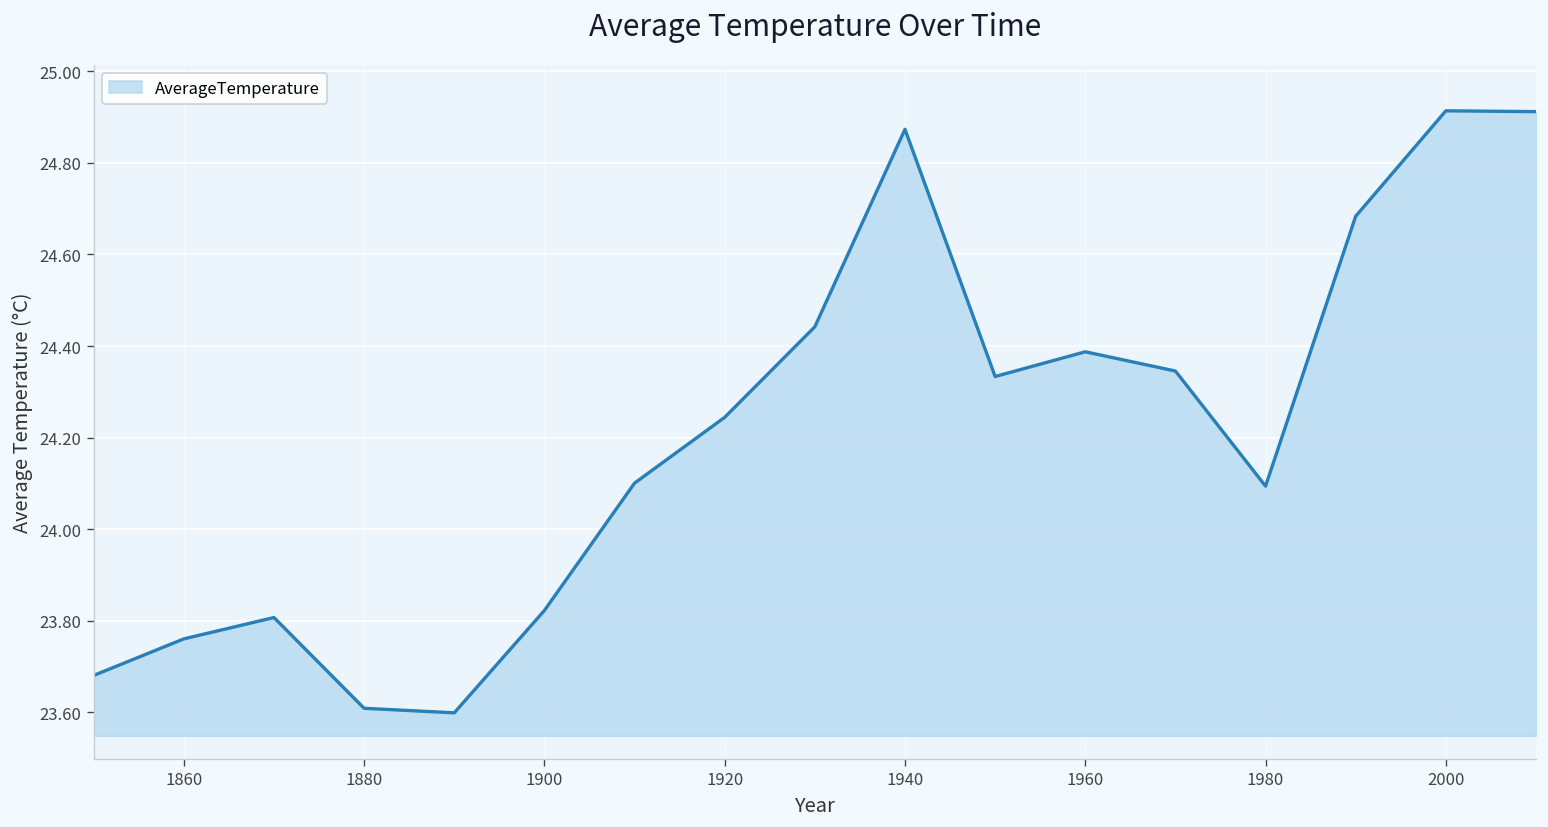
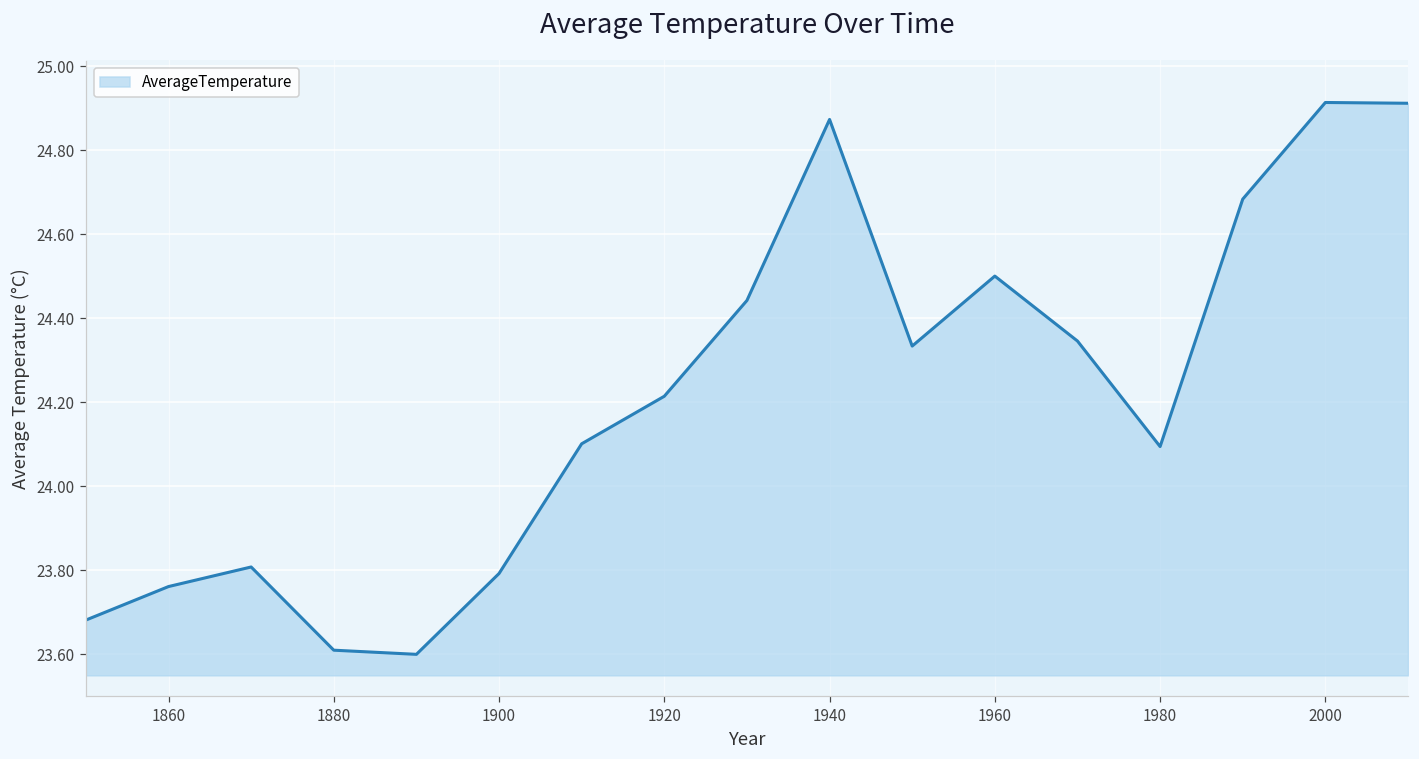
  {
    "1860": 23.76,
    "1880": 23.61,
-   "1900": 23.82,
-   "1920": 24.24,
+   "1900": 23.79,
+   "1920": 24.21,
    "1940": 24.87,
-   "1960": 24.39,
+   "1960": 24.50,
    "1980": 24.09,
    "2000": 24.91
  }
